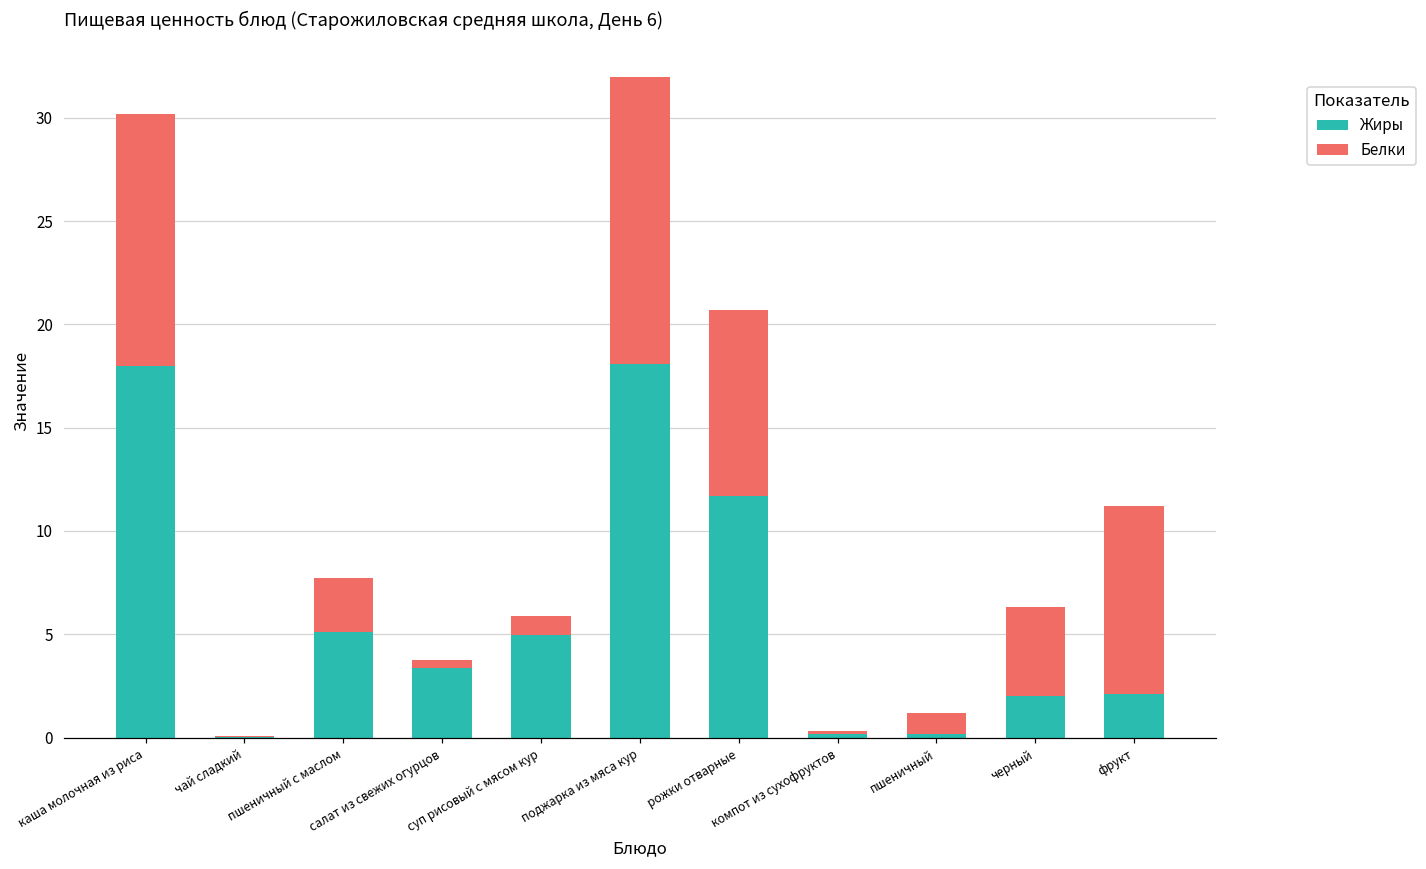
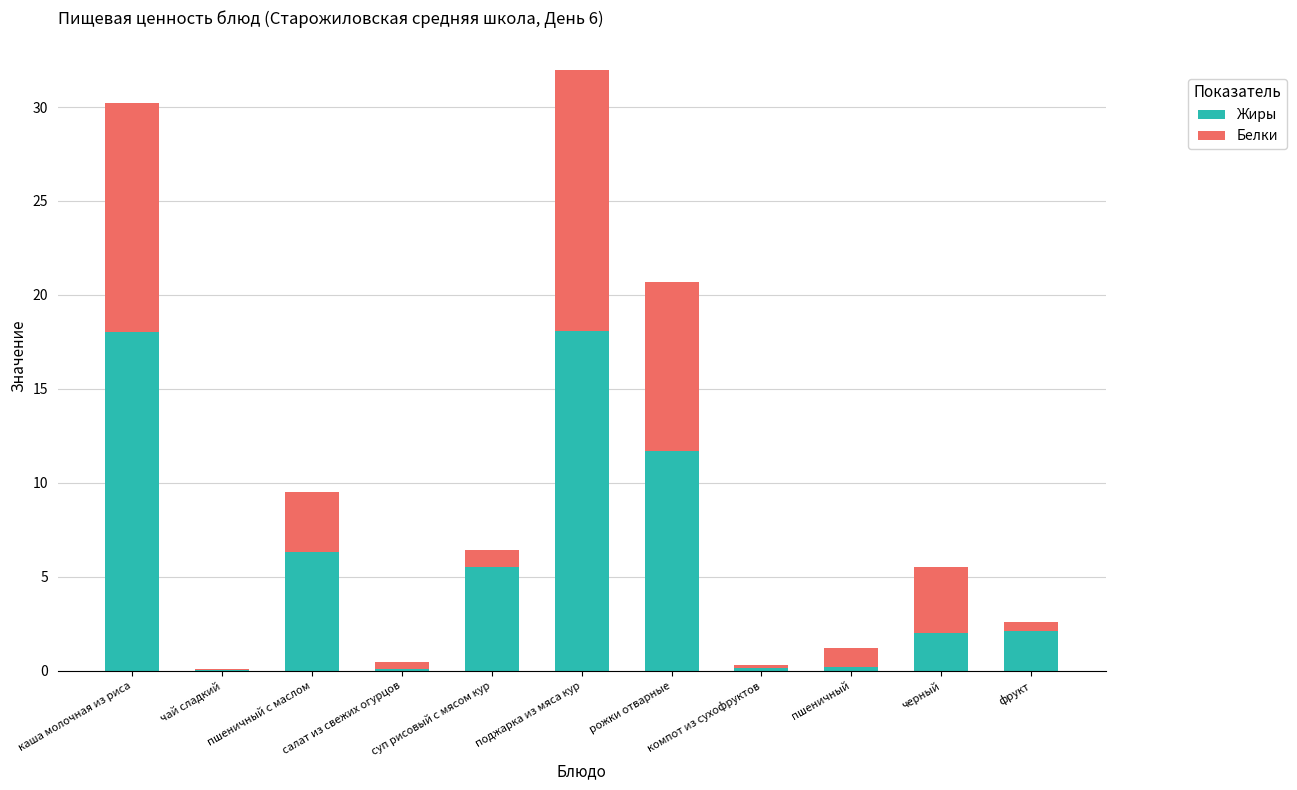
  {
    "Жиры": {
      "каша молочная из риса": 18.0,
-     "пшеничный с маслом": 5.1,
-     "салат из свежих огурцов": 3.4,
-     "суп рисовый с мясом кур": 5.0,
+     "пшеничный с маслом": 6.3,
+     "салат из свежих огурцов": 0.1,
+     "суп рисовый с мясом кур": 5.5,
      "поджарка из мяса кур": 18.1,
      "рожки отварные": 11.7,
      "компот из сухофруктов": 0.2,
      "пшеничный": 0.2,
      "черный": 2.0,
      "фрукт": 2.1
    },
    "Белки": {
      "каша молочная из риса": 12.2,
-     "пшеничный с маслом": 2.6,
+     "пшеничный с маслом": 3.2,
      "салат из свежих огурцов": 0.4,
      "суп рисовый с мясом кур": 0.9,
      "поджарка из мяса кур": 13.9,
      "рожки отварные": 9.0,
      "компот из сухофруктов": 0.2,
      "пшеничный": 1.0,
-     "черный": 4.3,
-     "фрукт": 9.1
+     "черный": 3.5,
+     "фрукт": 0.4
    }
  }
